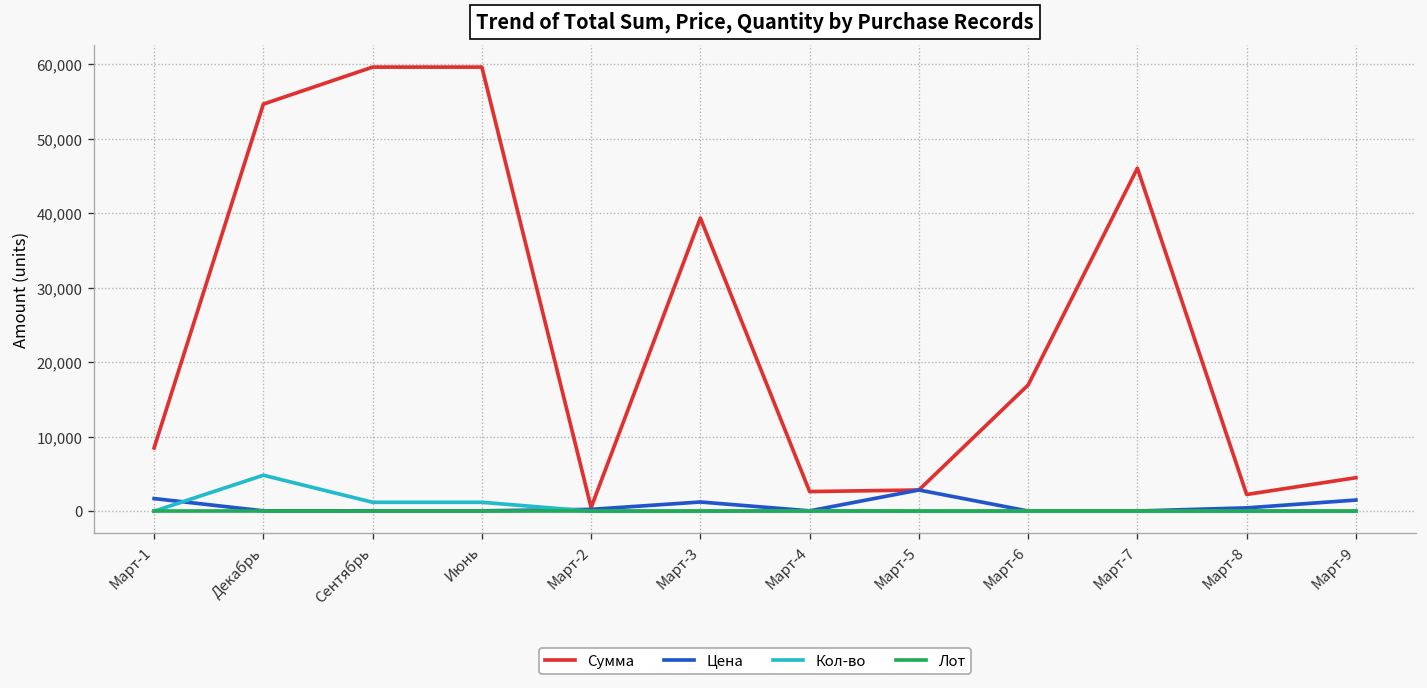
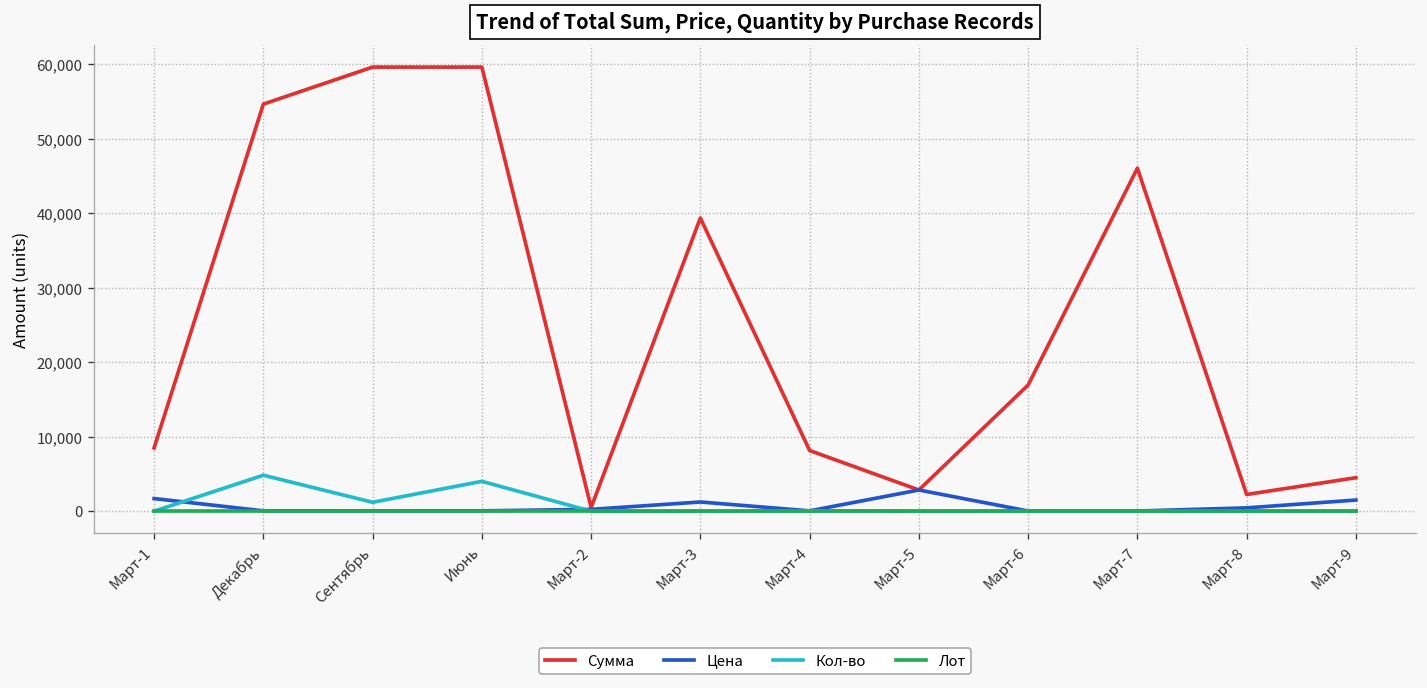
  {
    "Сумма": {
      "Март-1": "9,000",
      "Декабрь": "55,000",
      "Сентябрь": "60,000",
      "Июнь": "60,000",
      "Март-3": "39,000",
-     "Март-4": "3,000",
+     "Март-4": "8,000",
      "Март-6": "17,000",
      "Март-7": "46,000",
      "Март-8": "2,000",
      "Март-9": "5,000"
    },
    "Цена": {
      "Март-1": "2,000",
      "Март-3": "1,000",
      "Март-8": "0",
      "Март-9": "2,000"
    },
    "Кол-во": {
      "Декабрь": "5,000",
      "Сентябрь": "1,000",
-     "Июнь": "1,000"
+     "Июнь": "4,000"
    }
  }
